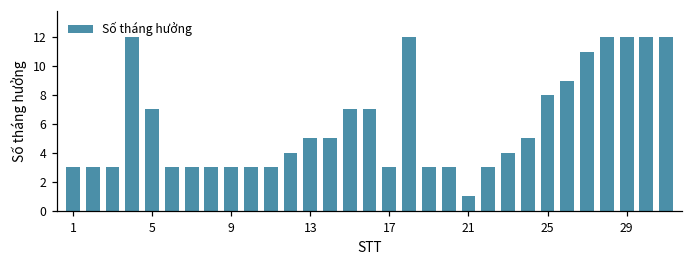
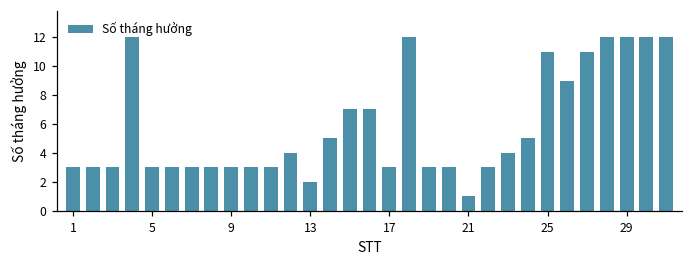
  {
    "1": 3,
-   "5": 7,
+   "5": 3,
    "9": 3,
-   "13": 5,
+   "13": 2,
    "17": 3,
    "21": 1,
-   "25": 8,
+   "25": 11,
    "29": 12
  }
